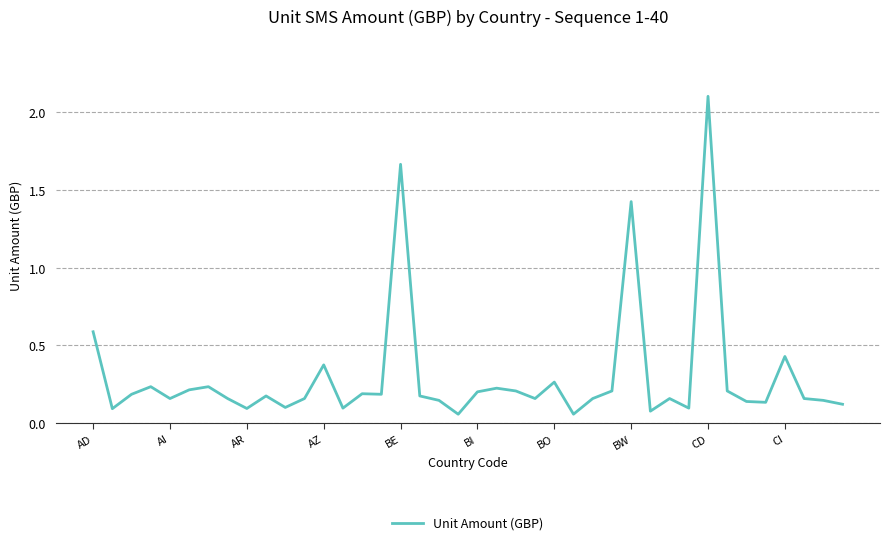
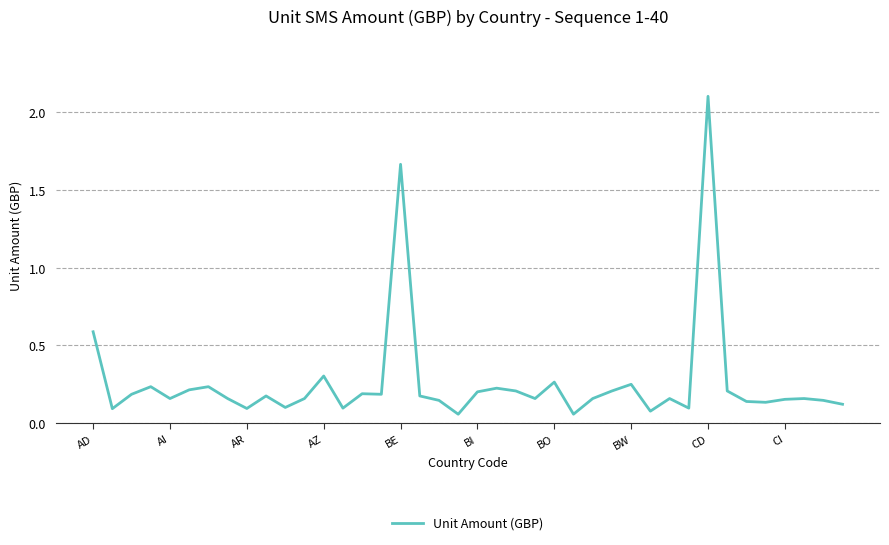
  {
    "AD": 0.59,
    "AI": 0.16,
    "AR": 0.09,
-   "AZ": 0.37,
+   "AZ": 0.30,
    "BE": 1.67,
    "BI": 0.20,
    "BO": 0.26,
-   "BW": 1.43,
+   "BW": 0.25,
    "CD": 2.10,
-   "CI": 0.43
+   "CI": 0.15
  }
